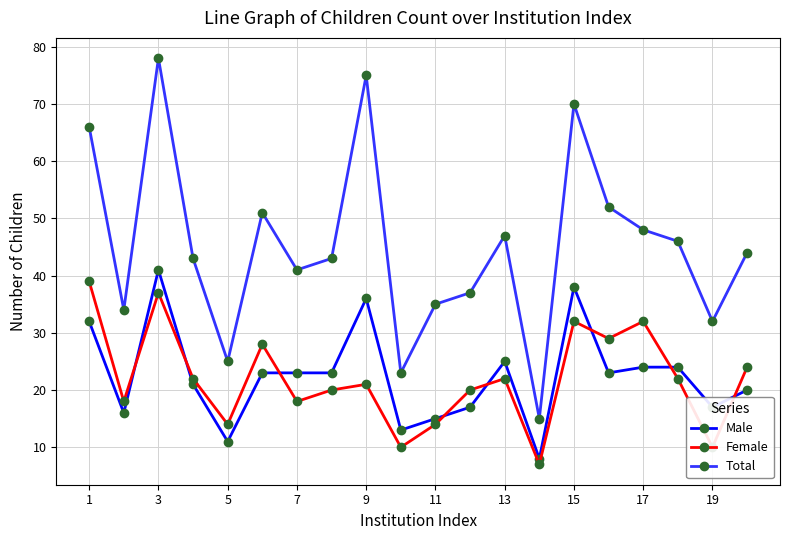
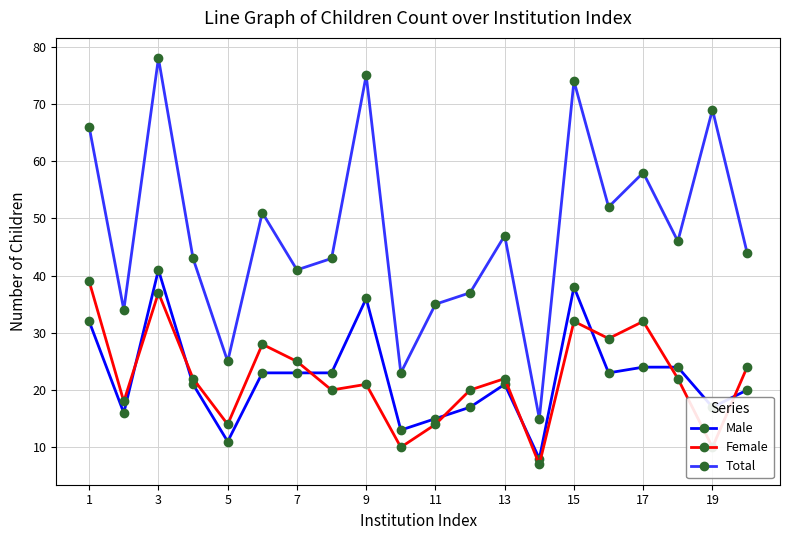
  {
    "Male": {
      "1": 32,
      "3": 41,
      "5": 11,
      "7": 23,
      "9": 36,
      "11": 15,
-     "13": 25,
+     "13": 21,
      "15": 38,
      "17": 24
    },
    "Female": {
      "1": 39,
      "3": 37,
      "5": 14,
-     "7": 18,
+     "7": 25,
      "9": 21,
      "11": 14,
      "13": 22,
      "15": 32,
      "17": 32
    },
    "Total": {
      "1": 66,
      "3": 78,
      "5": 25,
      "7": 41,
      "9": 75,
      "11": 35,
      "13": 47,
-     "15": 70,
-     "17": 48,
-     "19": 32
+     "15": 74,
+     "17": 58,
+     "19": 69
    }
  }
